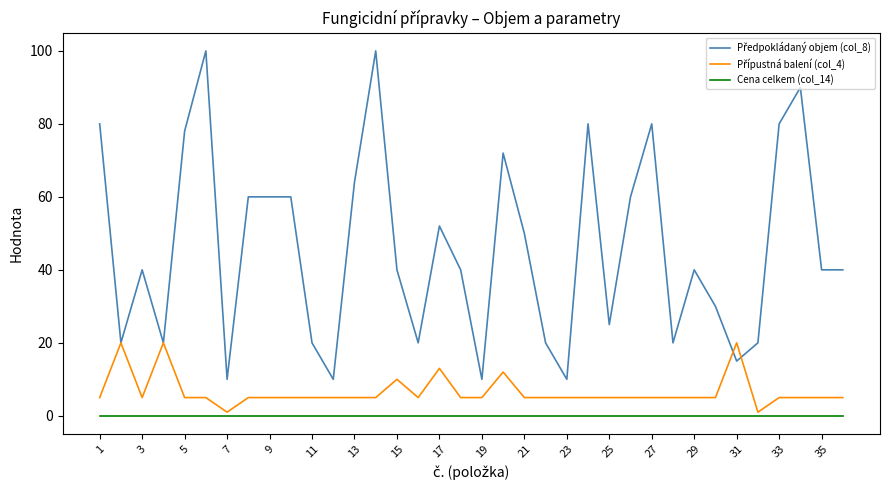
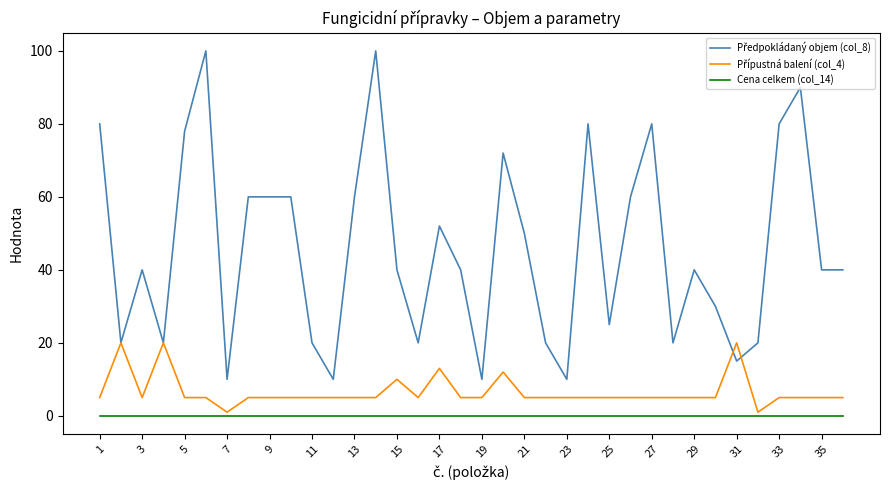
  {
    "Předpokládaný objem (col_8)": {
      "1": 80,
      "3": 40,
      "5": 78,
      "7": 10,
      "9": 60,
      "11": 20,
-     "13": 64,
+     "13": 60,
      "15": 40,
      "17": 52,
      "19": 10,
      "21": 50,
      "23": 10,
      "25": 25,
      "27": 80,
      "29": 40,
      "31": 15,
      "33": 80,
      "35": 40
    },
    "Přípustná balení (col_4)": {
      "1": 5,
      "3": 5,
      "5": 5,
      "7": 1,
      "9": 5,
      "11": 5,
      "13": 5,
      "15": 10,
      "17": 13,
      "19": 5,
      "21": 5,
      "23": 5,
      "25": 5,
      "27": 5,
      "29": 5,
      "31": 20,
      "33": 5,
      "35": 5
    },
    "Cena celkem (col_14)": {
      "1": 0,
      "3": 0,
      "5": 0,
      "7": 0,
      "9": 0,
      "11": 0,
      "13": 0,
      "15": 0,
      "17": 0,
      "19": 0,
      "21": 0,
      "23": 0,
      "25": 0,
      "27": 0,
      "29": 0,
      "31": 0,
      "33": 0,
      "35": 0
    }
  }
